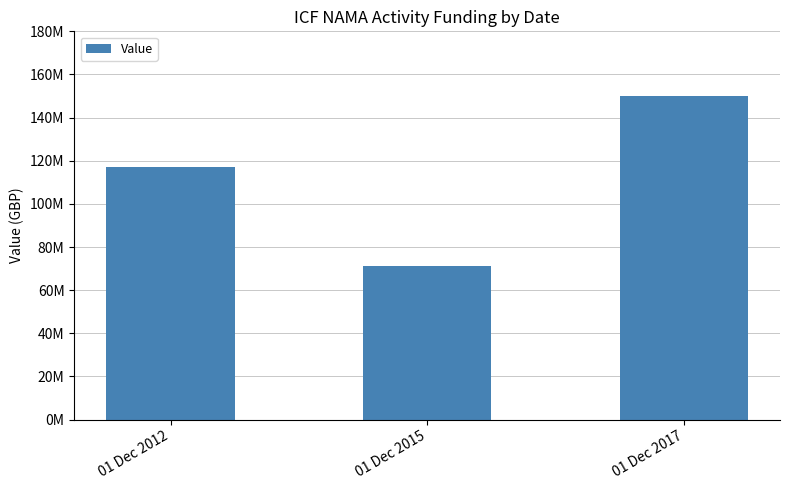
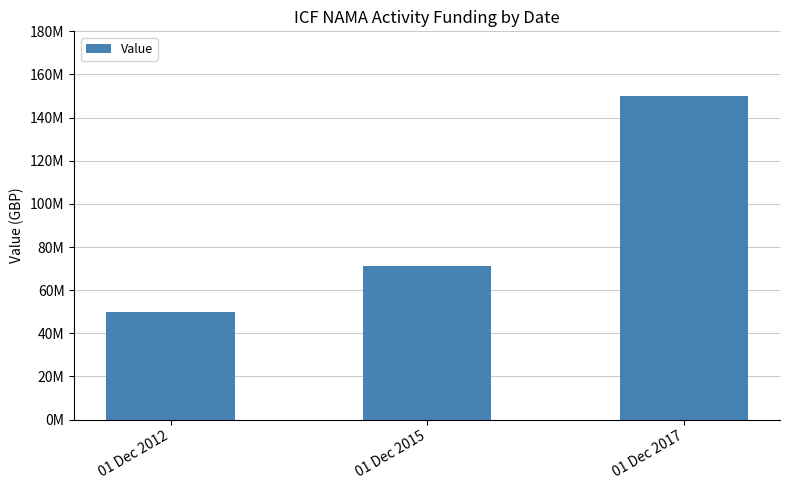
  {
-   "01 Dec 2012": 117000000,
+   "01 Dec 2012": 50000000,
    "01 Dec 2015": 71000000,
    "01 Dec 2017": 150000000
  }
